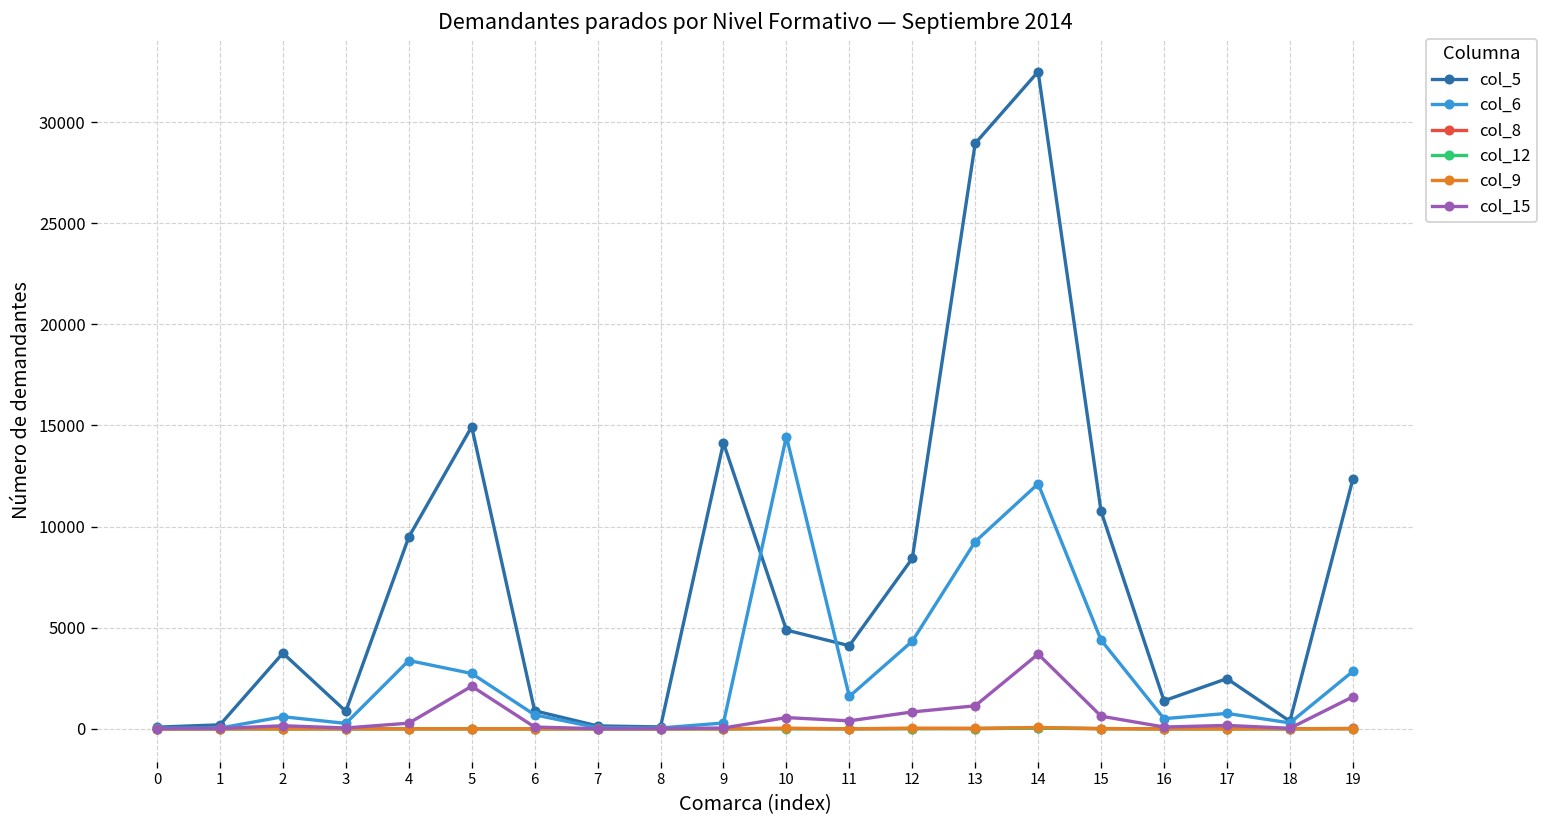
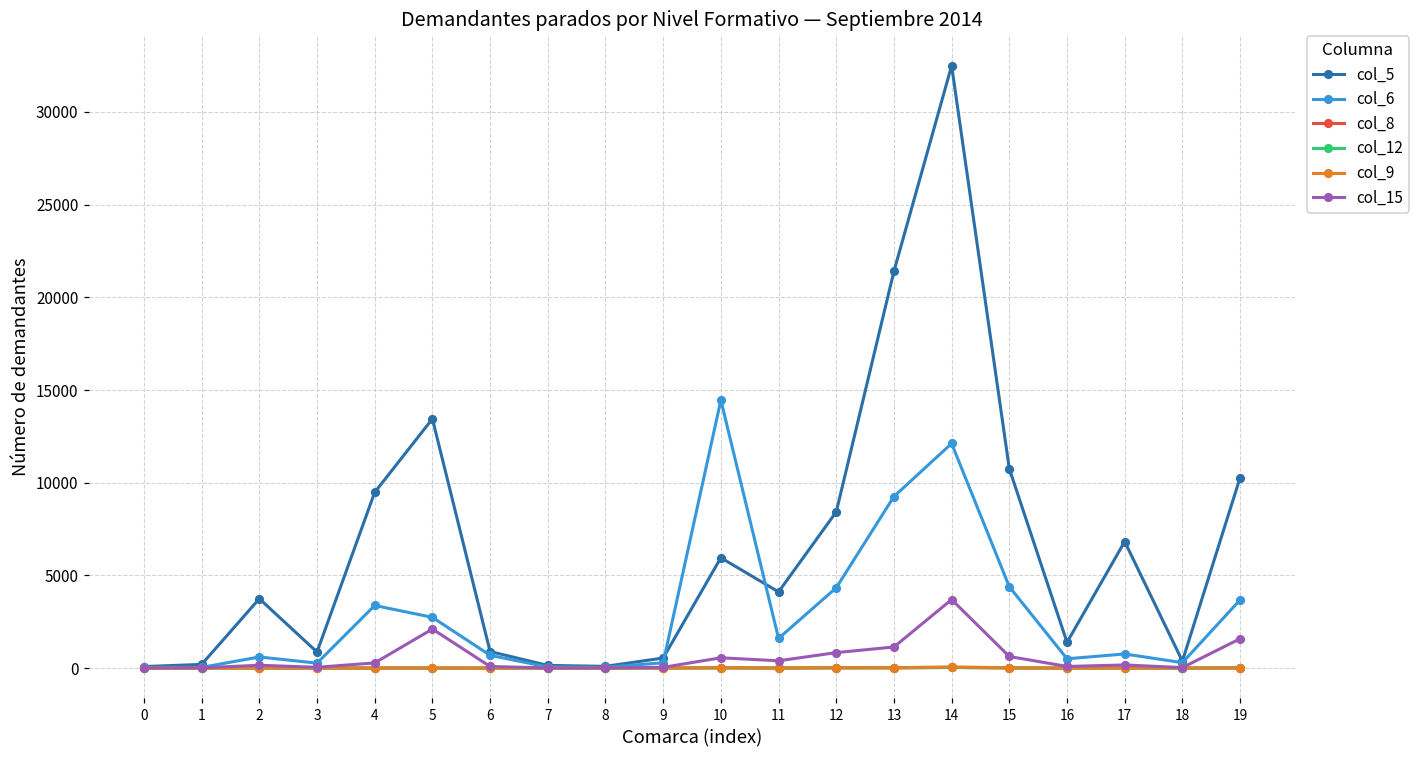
  {
    "col_5": {
      "1": 200,
      "2": 3700,
      "3": 900,
      "4": 9500,
-     "5": 14900,
+     "5": 13400,
      "6": 900,
-     "9": 14100,
-     "10": 4900,
+     "9": 500,
+     "10": 6000,
      "11": 4100,
      "12": 8400,
-     "13": 28900,
+     "13": 21400,
      "14": 32500,
      "15": 10800,
      "16": 1400,
-     "17": 2500,
-     "19": 12300
+     "17": 6800,
+     "19": 10300
    },
    "col_6": {
      "2": 600,
      "3": 300,
      "4": 3400,
      "5": 2700,
      "6": 700,
      "9": 300,
      "10": 14500,
      "11": 1600,
      "12": 4300,
      "13": 9300,
      "14": 12100,
      "15": 4400,
      "16": 500,
      "17": 800,
-     "19": 2800
+     "19": 3700
    },
    "col_15": {
      "4": 300,
      "5": 2100,
      "10": 600,
      "11": 400,
      "12": 800,
      "13": 1100,
      "14": 3700,
      "15": 600,
      "17": 200,
      "19": 1600
    }
  }
